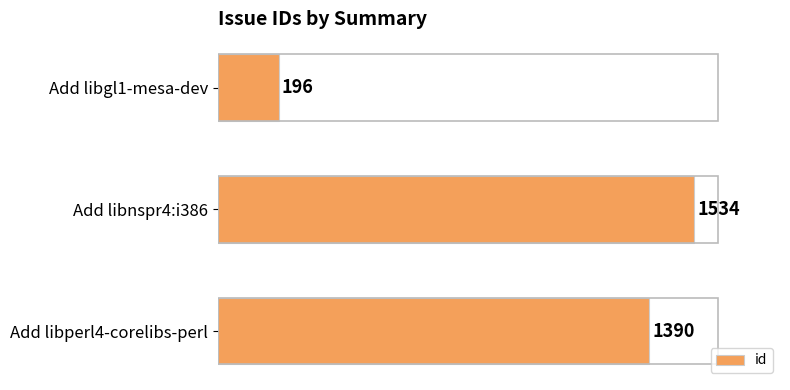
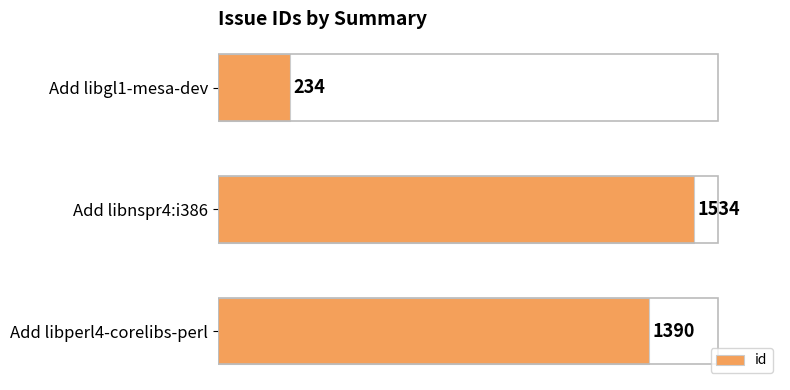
  {
-   "Add libgl1-mesa-dev": 196,
+   "Add libgl1-mesa-dev": 234,
    "Add libnspr4:i386": 1534,
    "Add libperl4-corelibs-perl": 1390
  }
